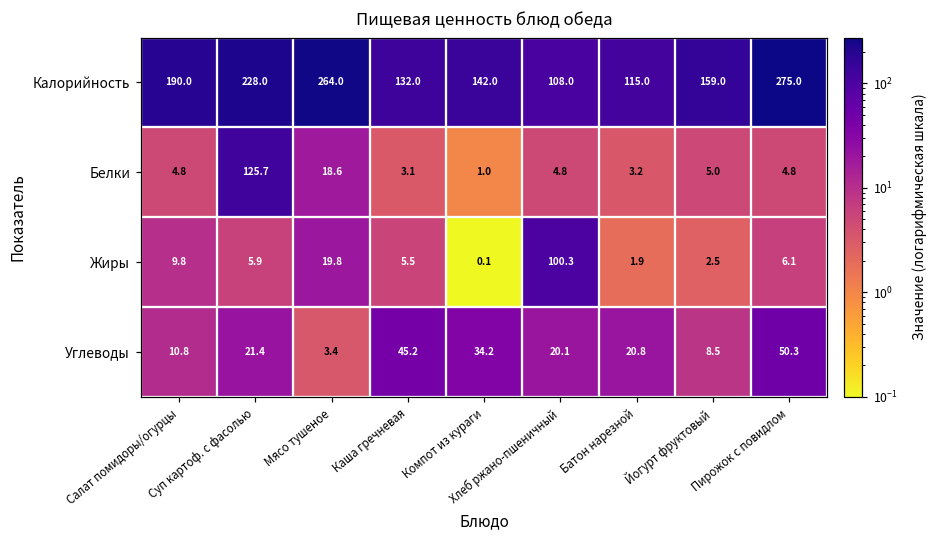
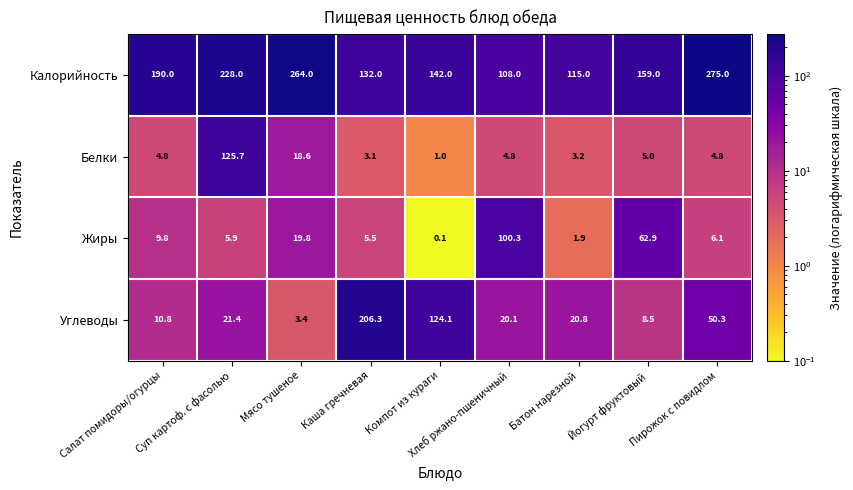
  {
    "Калорийность": {
      "Салат помидоры/огурцы": 190.0,
      "Суп картоф. с фасолью": 228.0,
      "Мясо тушеное": 264.0,
      "Каша гречневая": 132.0,
      "Компот из кураги": 142.0,
      "Хлеб ржано-пшеничный": 108.0,
      "Батон нарезной": 115.0,
      "Йогурт фруктовый": 159.0,
      "Пирожок с повидлом": 275.0
    },
    "Белки": {
      "Салат помидоры/огурцы": 4.8,
      "Суп картоф. с фасолью": 125.7,
      "Мясо тушеное": 18.6,
      "Каша гречневая": 3.1,
      "Компот из кураги": 1.0,
      "Хлеб ржано-пшеничный": 4.8,
      "Батон нарезной": 3.2,
      "Йогурт фруктовый": 5.0,
      "Пирожок с повидлом": 4.8
    },
    "Жиры": {
      "Салат помидоры/огурцы": 9.8,
      "Суп картоф. с фасолью": 5.9,
      "Мясо тушеное": 19.8,
      "Каша гречневая": 5.5,
      "Компот из кураги": 0.1,
      "Хлеб ржано-пшеничный": 100.3,
      "Батон нарезной": 1.9,
-     "Йогурт фруктовый": 2.5,
+     "Йогурт фруктовый": 62.9,
      "Пирожок с повидлом": 6.1
    },
    "Углеводы": {
      "Салат помидоры/огурцы": 10.8,
      "Суп картоф. с фасолью": 21.4,
      "Мясо тушеное": 3.4,
-     "Каша гречневая": 45.2,
-     "Компот из кураги": 34.2,
+     "Каша гречневая": 206.3,
+     "Компот из кураги": 124.1,
      "Хлеб ржано-пшеничный": 20.1,
      "Батон нарезной": 20.8,
      "Йогурт фруктовый": 8.5,
      "Пирожок с повидлом": 50.3
    }
  }
